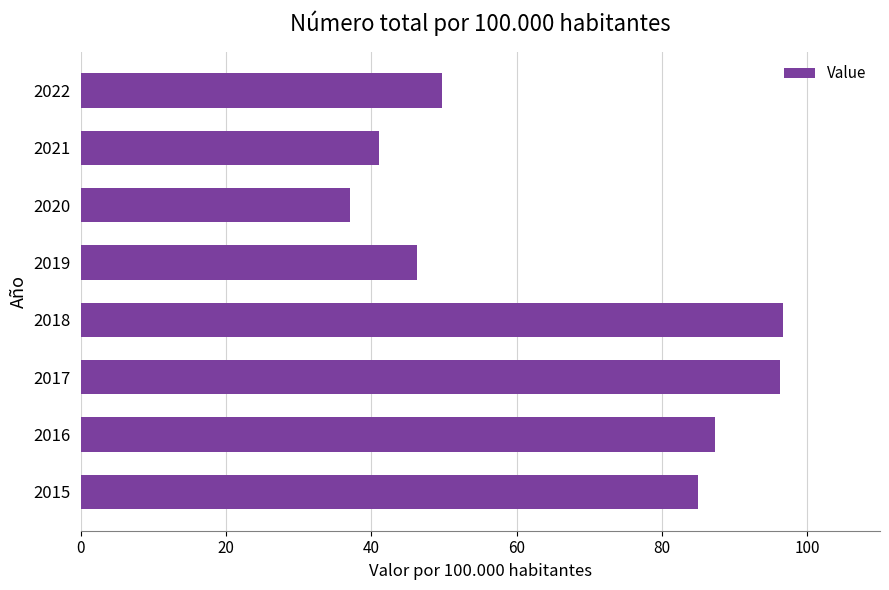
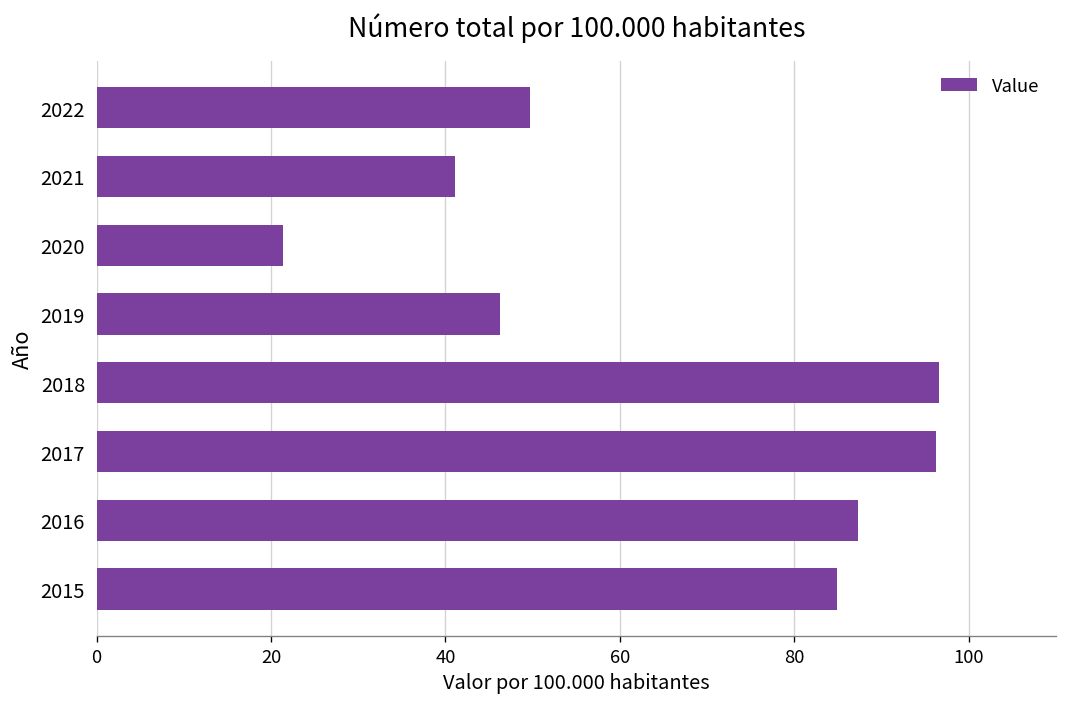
  {
    "2022": 50,
    "2021": 41,
-   "2020": 37,
+   "2020": 21,
    "2019": 46,
    "2018": 97,
    "2017": 96,
    "2016": 87,
    "2015": 85
  }
